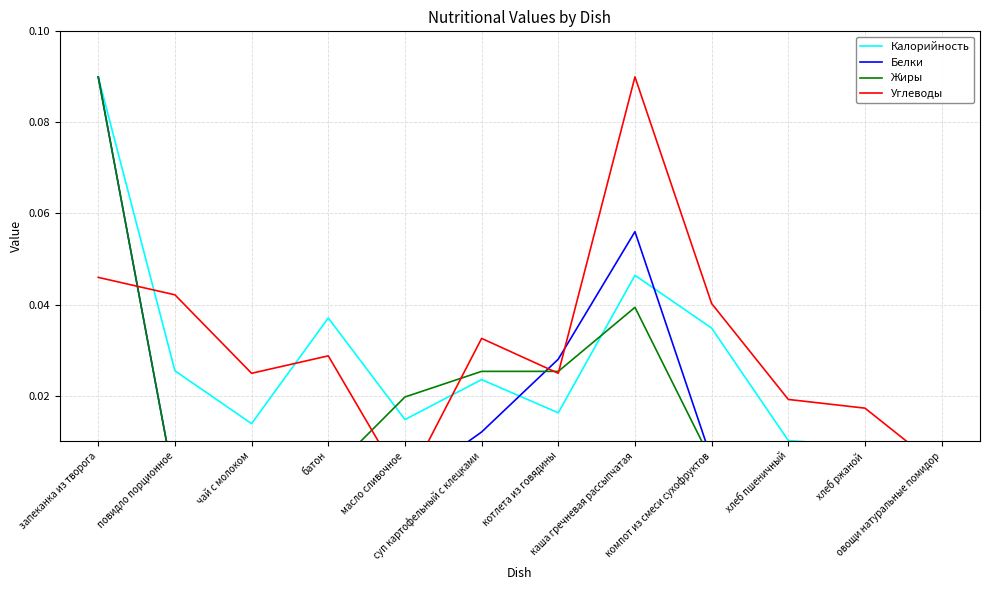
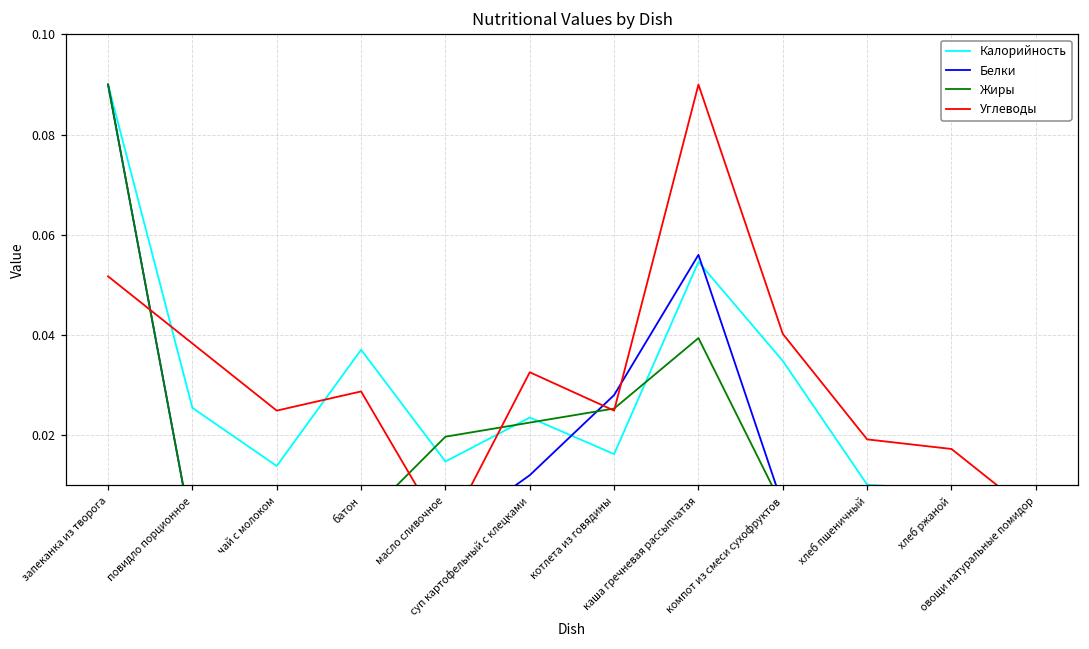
  {
    "Калорийность": {
      "повидло порционное": 0.025,
      "чай с молоком": 0.014,
      "батон": 0.037,
      "масло сливочное": 0.015,
      "суп картофельный с клецками": 0.024,
      "котлета из говядины": 0.016,
-     "каша гречневая рассыпчатая": 0.046,
+     "каша гречневая рассыпчатая": 0.055,
      "компот из смеси сухофруктов": 0.035,
      "хлеб пшеничный": 0.010
    },
    "Белки": {
      "суп картофельный с клецками": 0.012,
      "котлета из говядины": 0.028,
      "каша гречневая рассыпчатая": 0.056
    },
    "Жиры": {
      "масло сливочное": 0.020,
-     "суп картофельный с клецками": 0.025,
+     "суп картофельный с клецками": 0.023,
      "каша гречневая рассыпчатая": 0.039
    },
    "Углеводы": {
-     "запеканка из творога": 0.046,
-     "повидло порционное": 0.042,
+     "запеканка из творога": 0.052,
+     "повидло порционное": 0.038,
      "чай с молоком": 0.025,
      "батон": 0.029,
      "суп картофельный с клецками": 0.033,
      "каша гречневая рассыпчатая": 0.090,
      "компот из смеси сухофруктов": 0.040,
      "хлеб пшеничный": 0.019,
      "хлеб ржаной": 0.017
    }
  }
